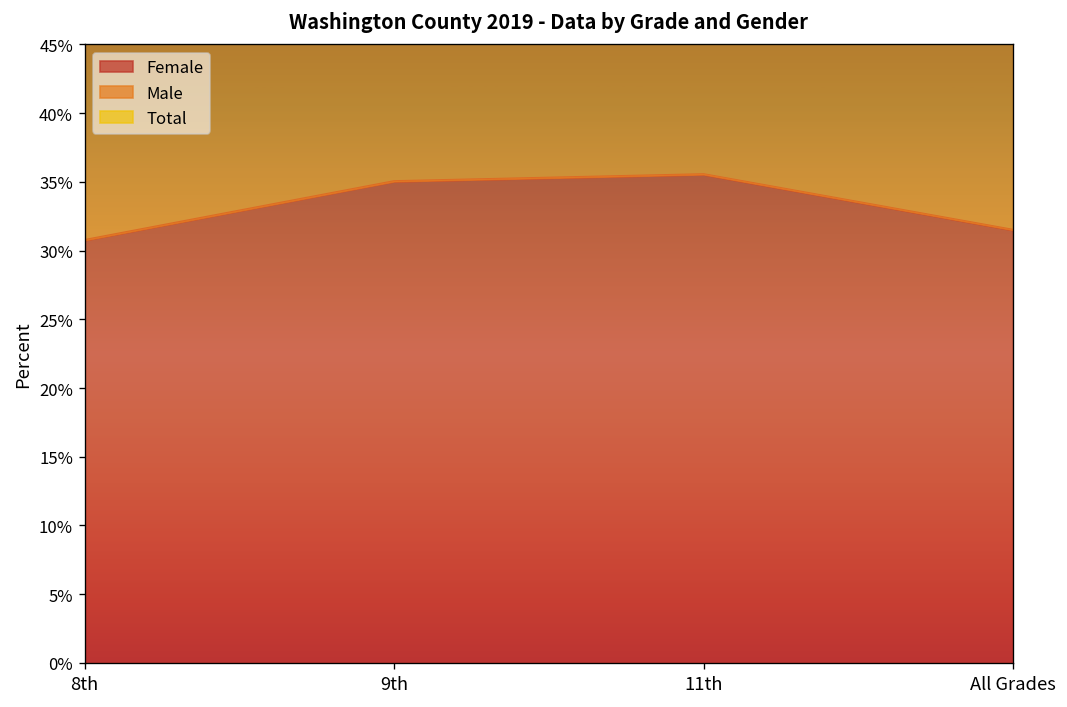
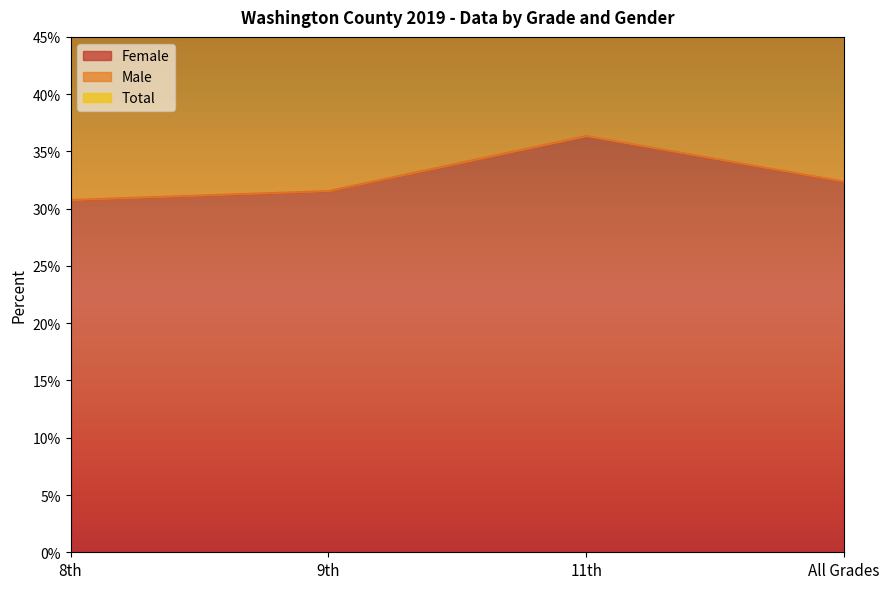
  {
    "Female": {
      "8th": "30.8%",
-     "9th": "35.0%",
-     "11th": "35.5%",
-     "All Grades": "31.5%"
+     "9th": "31.5%",
+     "11th": "36.3%",
+     "All Grades": "32.4%"
    }
  }
